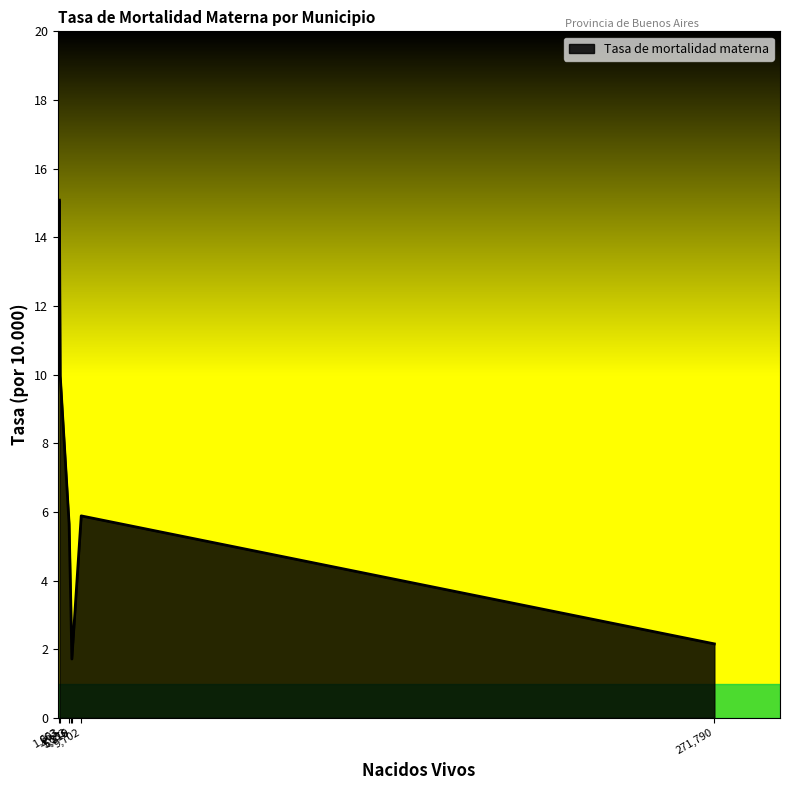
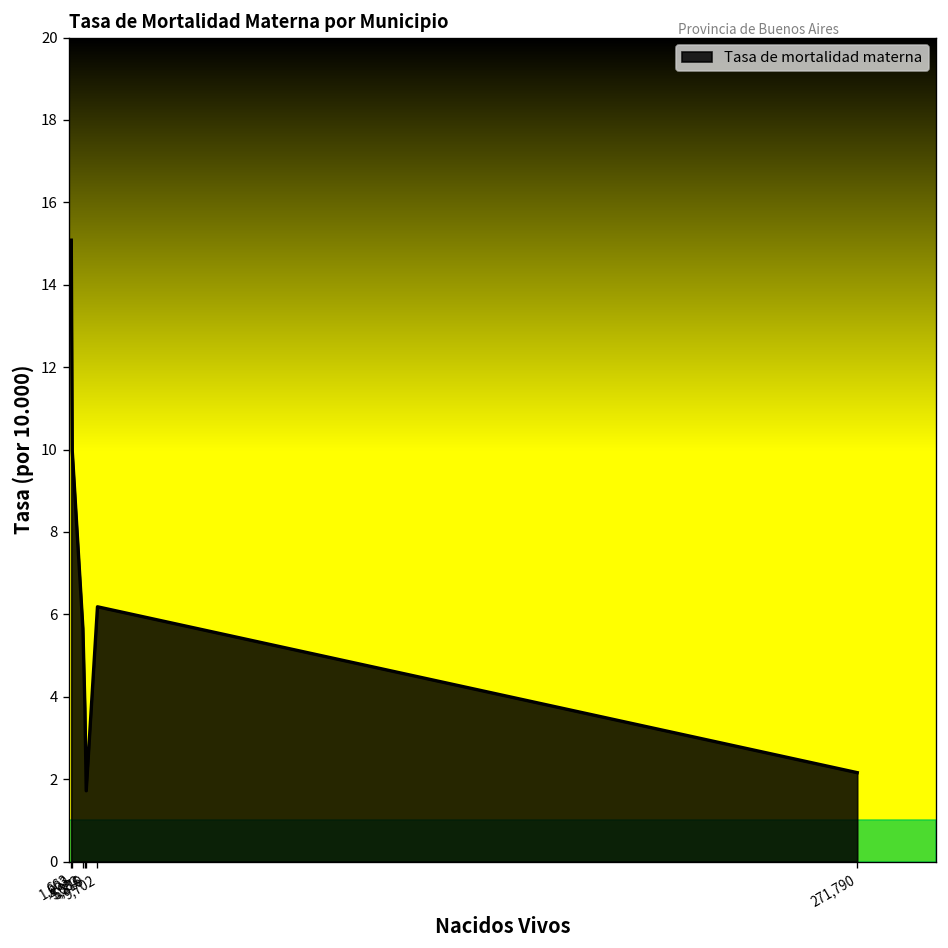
  {
    "663": 15.1,
    "1,003": 10.0,
    "4,683": 5.7,
-   "5,376": 3.4,
+   "5,376": 3.7,
    "5,819": 1.7,
-   "9,702": 5.9,
+   "9,702": 6.2,
    "271,790": 2.2
  }
